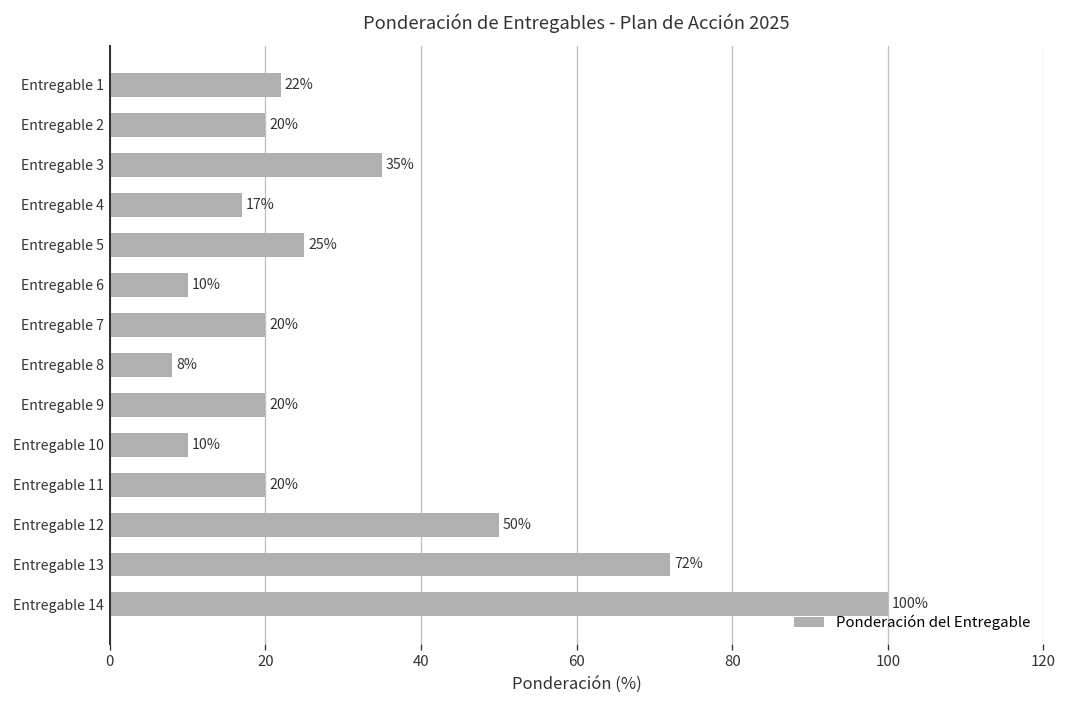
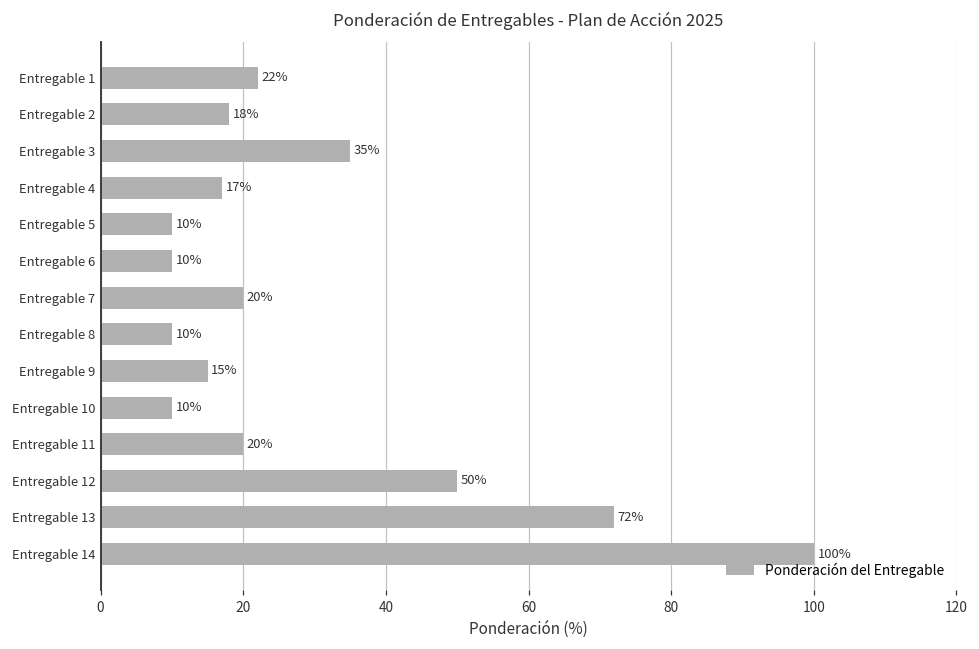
  {
    "Entregable 1": "22%",
-   "Entregable 2": "20%",
+   "Entregable 2": "18%",
    "Entregable 3": "35%",
    "Entregable 4": "17%",
-   "Entregable 5": "25%",
+   "Entregable 5": "10%",
    "Entregable 6": "10%",
    "Entregable 7": "20%",
-   "Entregable 8": "8%",
-   "Entregable 9": "20%",
+   "Entregable 8": "10%",
+   "Entregable 9": "15%",
    "Entregable 10": "10%",
    "Entregable 11": "20%",
    "Entregable 12": "50%",
    "Entregable 13": "72%",
    "Entregable 14": "100%"
  }
